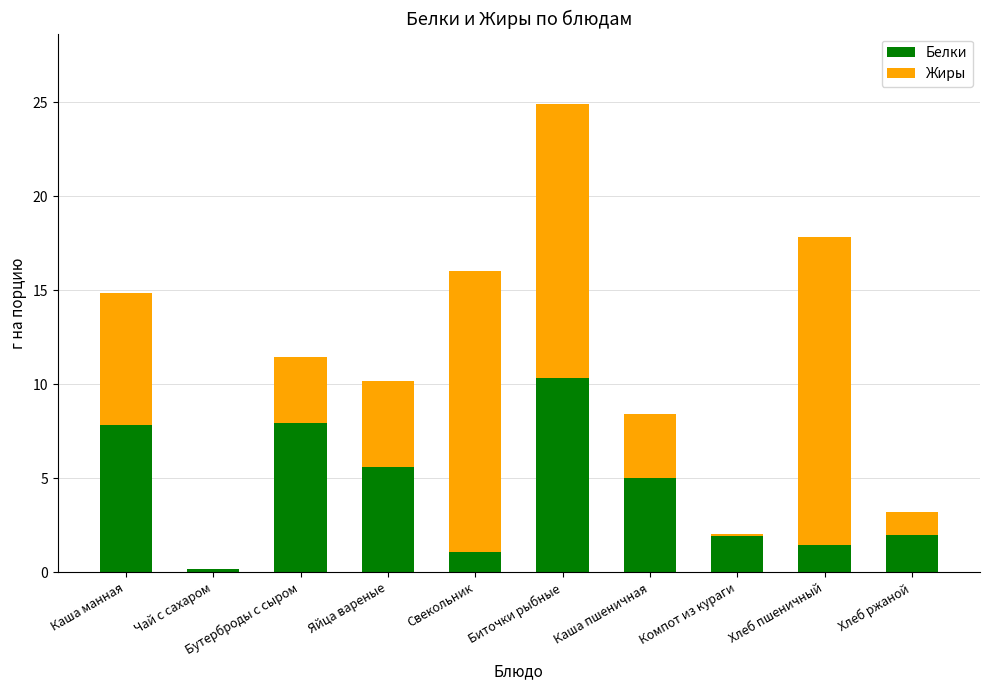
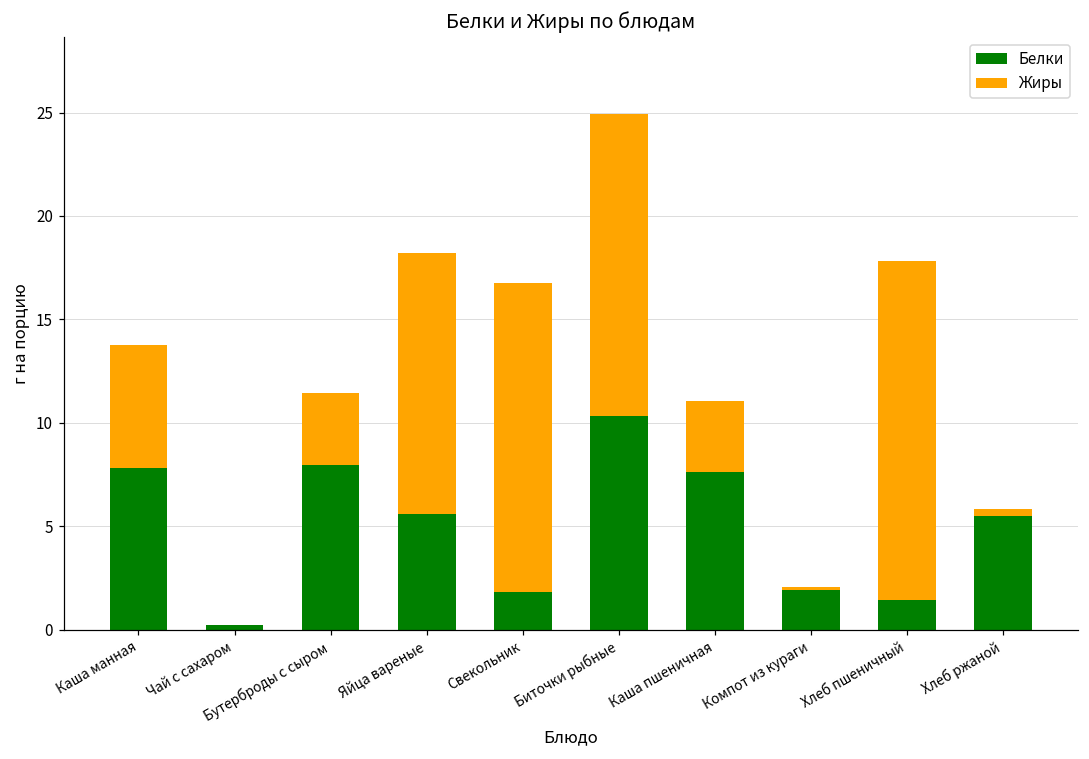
  {
    "Белки": {
      "Каша манная": 7.8,
      "Чай с сахаром": 0.2,
      "Бутерброды с сыром": 7.9,
      "Яйца вареные": 5.6,
-     "Свекольник": 1.1,
+     "Свекольник": 1.8,
      "Биточки рыбные": 10.3,
-     "Каша пшеничная": 5.0,
+     "Каша пшеничная": 7.6,
      "Компот из кураги": 1.9,
      "Хлеб пшеничный": 1.5,
-     "Хлеб ржаной": 2.0
+     "Хлеб ржаной": 5.5
    },
    "Жиры": {
-     "Каша манная": 7.0,
+     "Каша манная": 5.9,
      "Чай с сахаром": 0.0,
      "Бутерброды с сыром": 3.5,
-     "Яйца вареные": 4.6,
+     "Яйца вареные": 12.6,
      "Свекольник": 14.9,
      "Биточки рыбные": 14.6,
      "Каша пшеничная": 3.4,
      "Хлеб пшеничный": 16.4,
-     "Хлеб ржаной": 1.2
+     "Хлеб ржаной": 0.4
    }
  }
